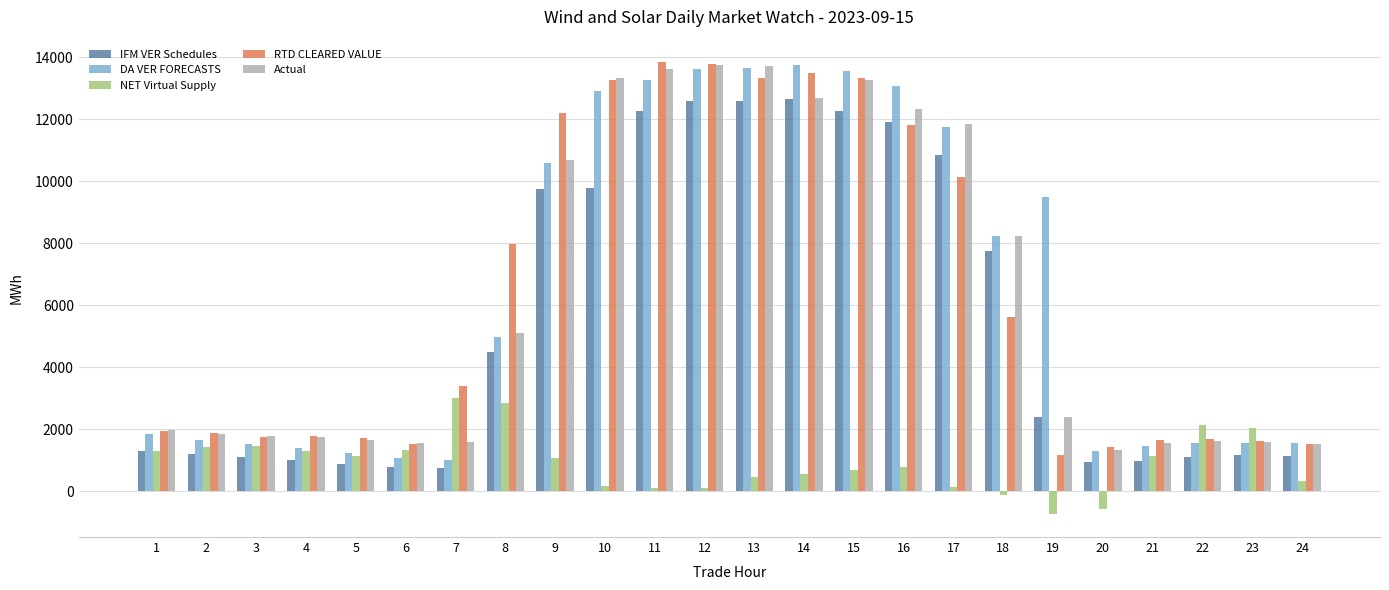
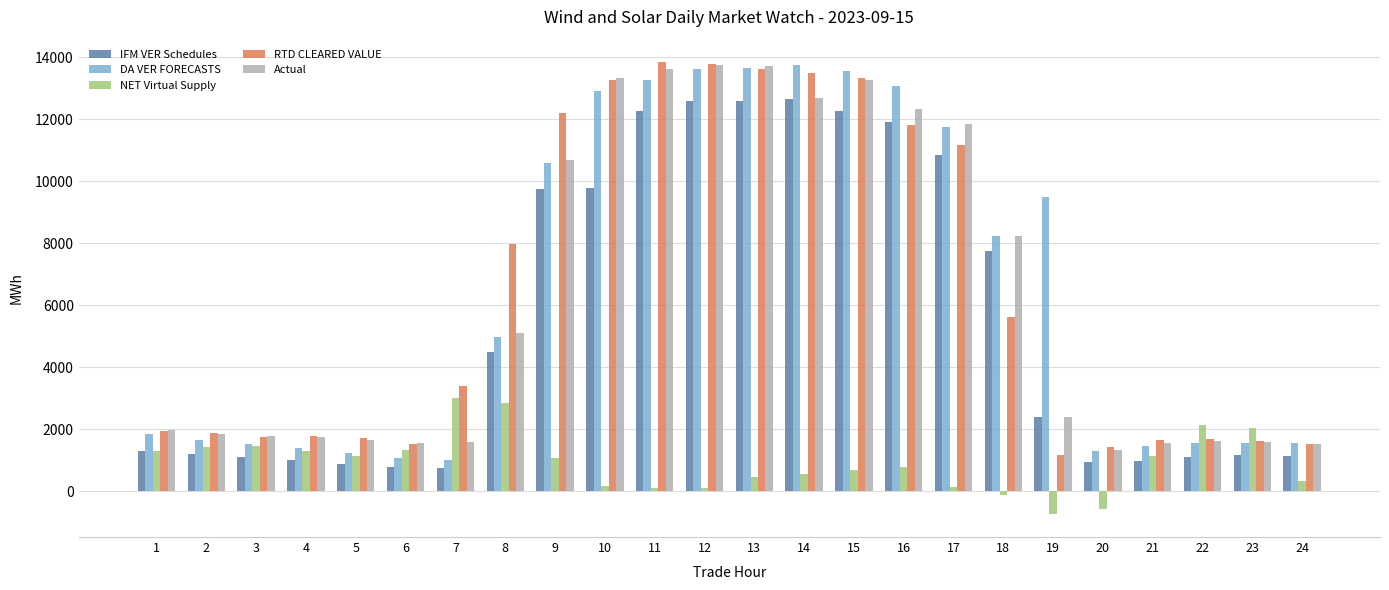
  {
    "IFM VER Schedules": {
      "1": 1300,
      "2": 1200,
      "3": 1100,
      "4": 1000,
      "5": 900,
      "6": 800,
      "7": 700,
      "8": 4500,
      "9": 9700,
      "10": 9800,
      "11": 12300,
      "12": 12600,
      "13": 12600,
      "14": 12600,
      "15": 12300,
      "16": 11900,
      "17": 10900,
      "18": 7800,
      "19": 2400,
      "20": 900,
      "21": 1000,
      "22": 1100,
      "23": 1200,
      "24": 1100
    },
    "DA VER FORECASTS": {
      "1": 1800,
      "2": 1700,
      "3": 1500,
      "4": 1400,
      "5": 1200,
      "6": 1100,
      "7": 1000,
      "8": 5000,
      "9": 10600,
      "10": 12900,
      "11": 13300,
      "12": 13600,
      "13": 13700,
      "14": 13700,
      "15": 13600,
      "16": 13100,
      "17": 11700,
      "18": 8200,
      "19": 9500,
      "20": 1300,
      "21": 1400,
      "22": 1500,
      "23": 1600,
      "24": 1600
    },
    "NET Virtual Supply": {
      "1": 1300,
      "2": 1400,
      "3": 1400,
      "4": 1300,
      "5": 1100,
      "6": 1300,
      "7": 3000,
      "8": 2800,
      "9": 1100,
      "10": 200,
      "11": 100,
      "12": 100,
      "13": 400,
      "14": 500,
      "15": 700,
      "16": 800,
      "17": 100,
      "18": -100,
      "19": -800,
      "20": -600,
      "21": 1100,
      "22": 2100,
      "23": 2100,
      "24": 300
    },
    "RTD CLEARED VALUE": {
      "1": 1900,
      "2": 1900,
      "3": 1800,
      "4": 1800,
      "5": 1700,
      "6": 1500,
      "7": 3400,
      "8": 8000,
      "9": 12200,
      "10": 13300,
      "11": 13800,
      "12": 13800,
-     "13": 13300,
+     "13": 13600,
      "14": 13500,
      "15": 13300,
      "16": 11800,
-     "17": 10100,
+     "17": 11200,
      "18": 5600,
      "19": 1200,
      "20": 1400,
      "21": 1600,
      "22": 1700,
      "23": 1600,
      "24": 1500
    },
    "Actual": {
      "1": 2000,
      "2": 1900,
      "3": 1800,
      "4": 1700,
      "5": 1700,
      "6": 1500,
      "7": 1600,
      "8": 5100,
      "9": 10700,
      "10": 13300,
      "11": 13600,
      "12": 13800,
      "13": 13700,
      "14": 12700,
      "15": 13300,
      "16": 12300,
      "17": 11800,
      "18": 8200,
      "19": 2400,
      "20": 1300,
      "21": 1500,
      "22": 1600,
      "23": 1600,
      "24": 1500
    }
  }
